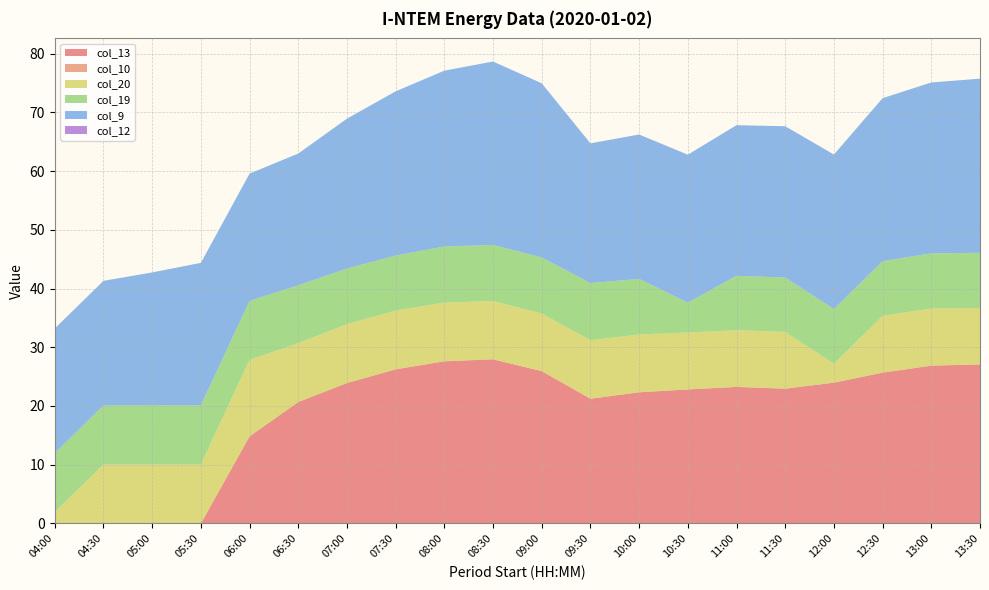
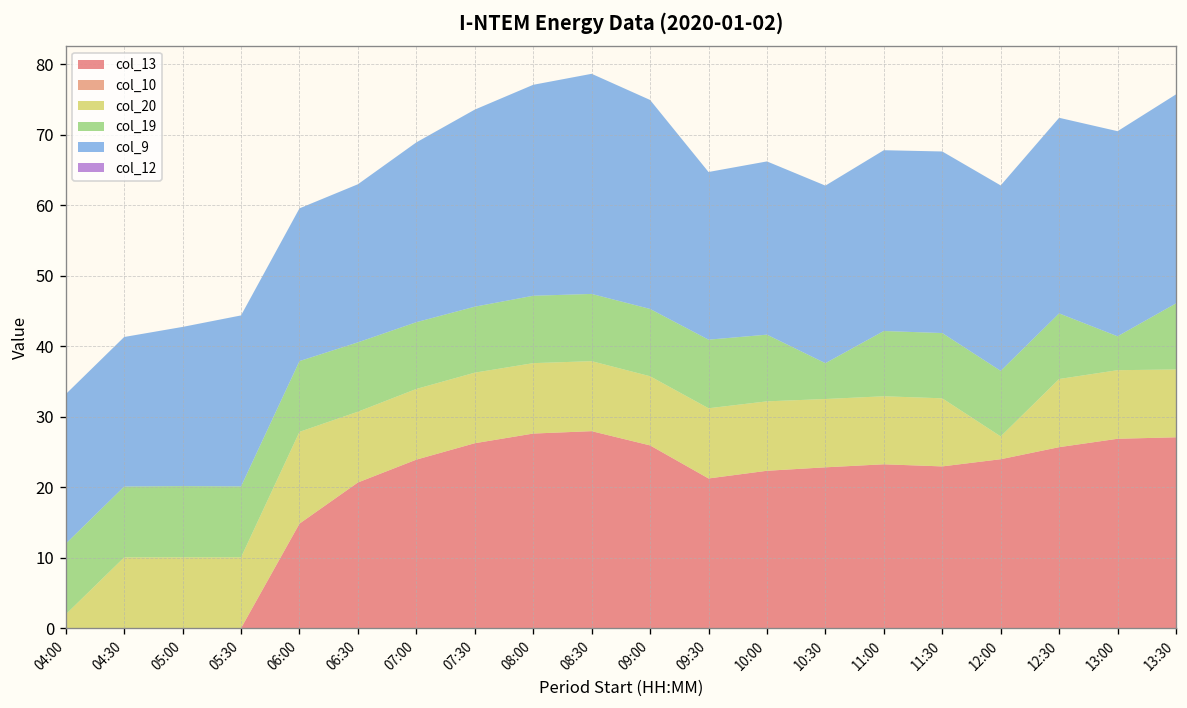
  {
    "col_10": {
      "04:00": 0,
      "04:30": 0,
      "05:00": 0,
      "05:30": 0,
      "06:00": 15,
      "06:30": 21,
      "07:00": 24,
      "07:30": 26,
      "08:00": 28,
      "08:30": 28,
      "09:00": 26,
      "09:30": 21,
      "10:00": 22,
      "10:30": 23,
      "11:00": 23,
      "11:30": 23,
      "12:00": 24,
      "12:30": 26,
      "13:00": 27,
      "13:30": 27
    },
    "col_20": {
      "04:00": 2,
      "04:30": 10,
      "05:00": 10,
      "05:30": 10,
      "06:00": 13,
      "06:30": 10,
      "07:00": 10,
      "07:30": 10,
      "08:00": 10,
      "08:30": 10,
      "09:00": 10,
      "09:30": 10,
      "10:00": 10,
      "10:30": 10,
      "11:00": 10,
      "11:30": 10,
      "12:00": 3,
      "12:30": 10,
      "13:00": 10,
      "13:30": 10
    },
    "col_19": {
      "04:00": 10,
      "04:30": 10,
      "05:00": 10,
      "05:30": 10,
      "06:00": 10,
      "06:30": 10,
      "07:00": 9,
      "07:30": 9,
      "08:00": 10,
      "08:30": 10,
      "09:00": 10,
      "09:30": 10,
      "10:00": 9,
      "10:30": 5,
      "11:00": 9,
      "11:30": 9,
      "12:00": 9,
      "12:30": 9,
-     "13:00": 9,
+     "13:00": 5,
      "13:30": 9
    }
  }
